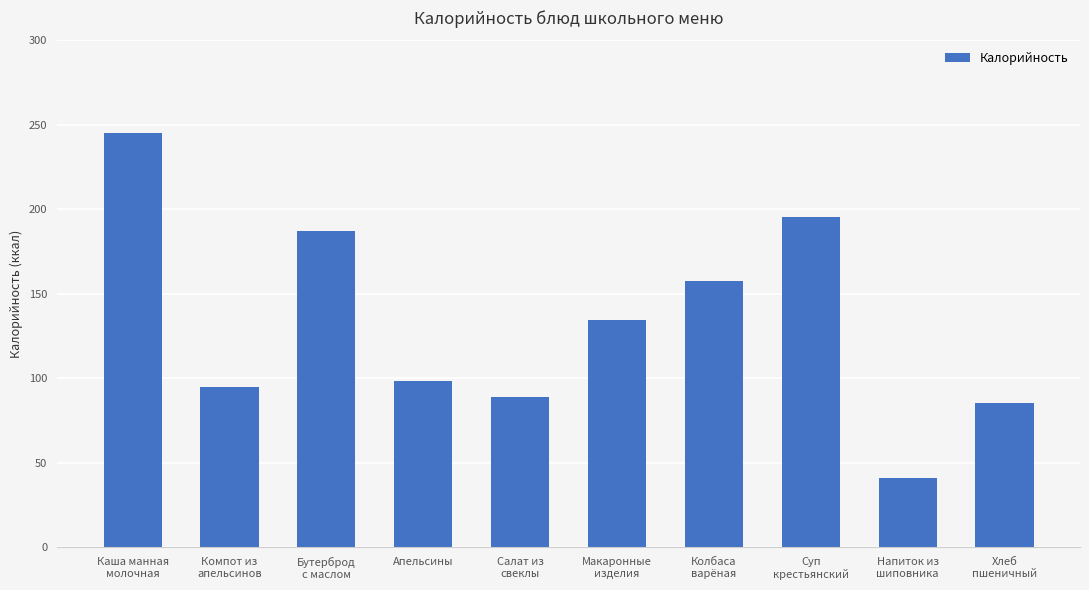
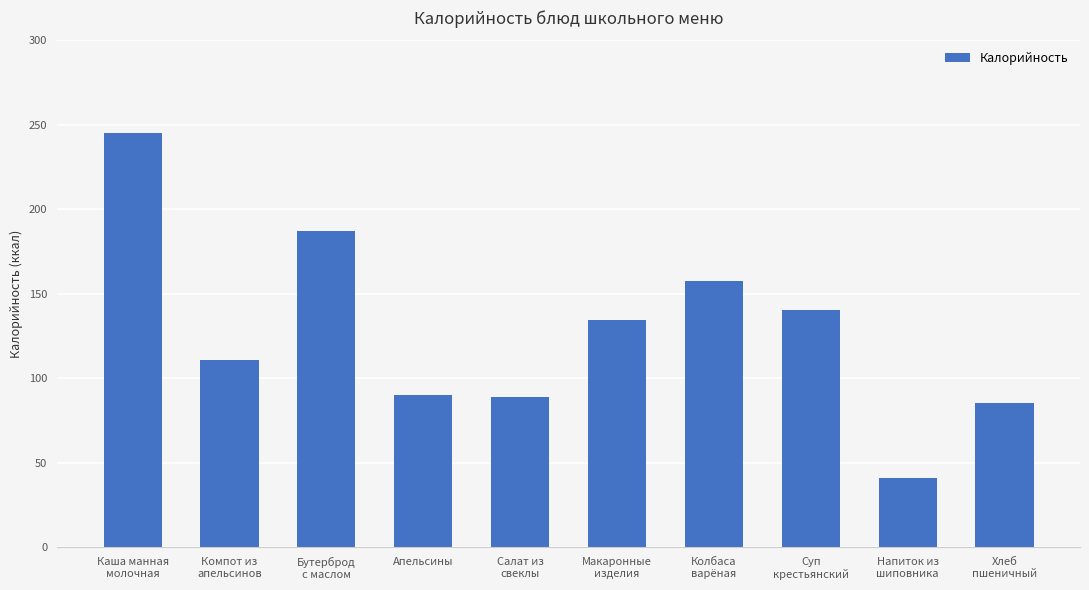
  {
    "Каша манная молочная": 245,
-   "Компот из апельсинов": 95,
+   "Компот из апельсинов": 111,
    "Бутерброд с маслом": 188,
-   "Апельсины": 98,
+   "Апельсины": 90,
    "Салат из свеклы": 89,
    "Макаронные изделия": 135,
    "Колбаса варёная": 158,
-   "Суп крестьянский": 196,
+   "Суп крестьянский": 141,
    "Напиток из шиповника": 41,
    "Хлеб пшеничный": 86
  }
